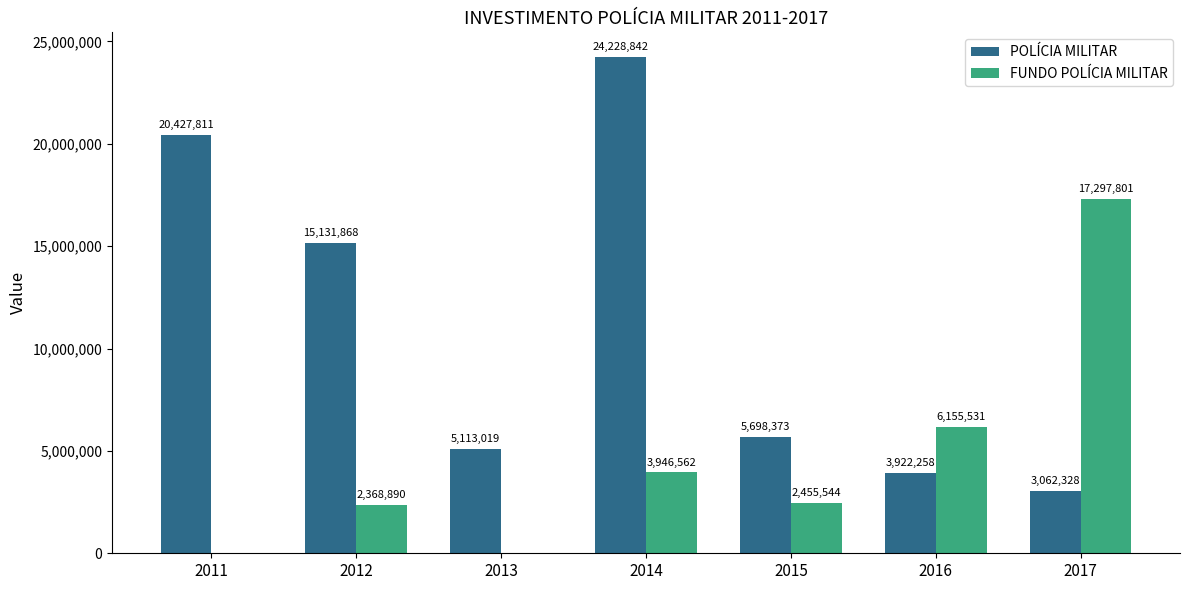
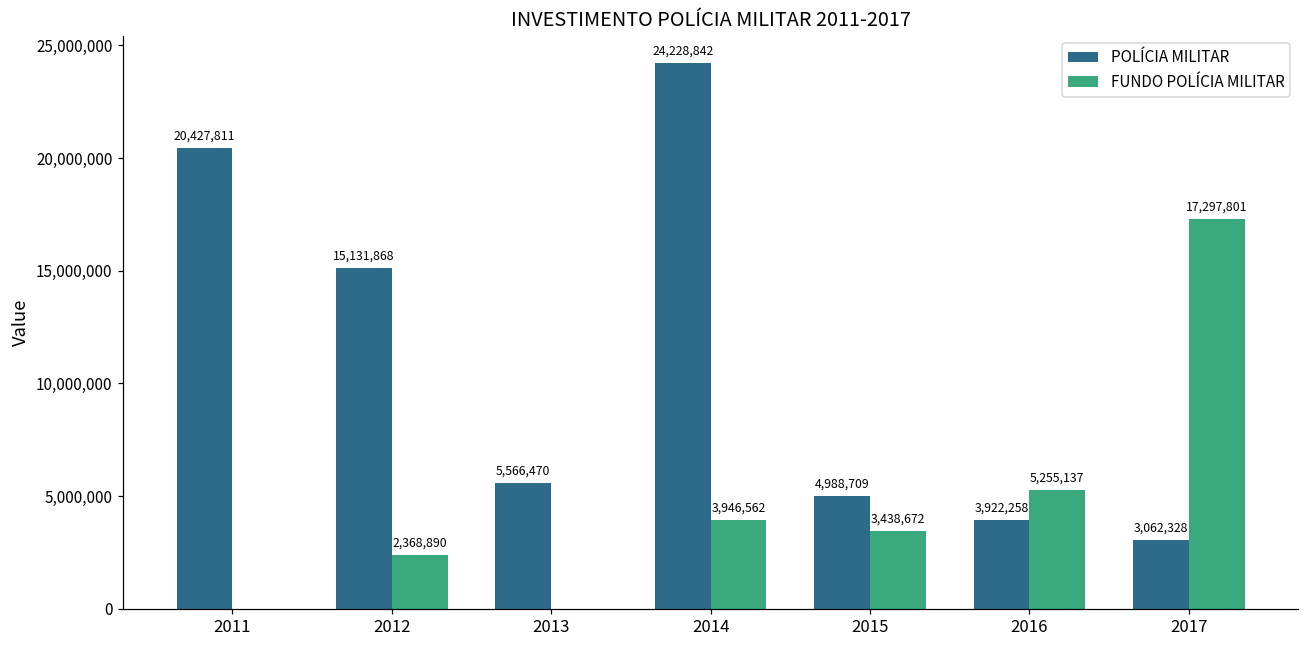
  {
    "POLÍCIA MILITAR": {
      "2011": "20,427,811",
      "2012": "15,131,868",
-     "2013": "5,113,019",
+     "2013": "5,566,470",
      "2014": "24,228,842",
-     "2015": "5,698,373",
+     "2015": "4,988,709",
      "2016": "3,922,258",
      "2017": "3,062,328"
    },
    "FUNDO POLÍCIA MILITAR": {
      "2012": "2,368,890",
      "2014": "3,946,562",
-     "2015": "2,455,544",
-     "2016": "6,155,531",
+     "2015": "3,438,672",
+     "2016": "5,255,137",
      "2017": "17,297,801"
    }
  }
